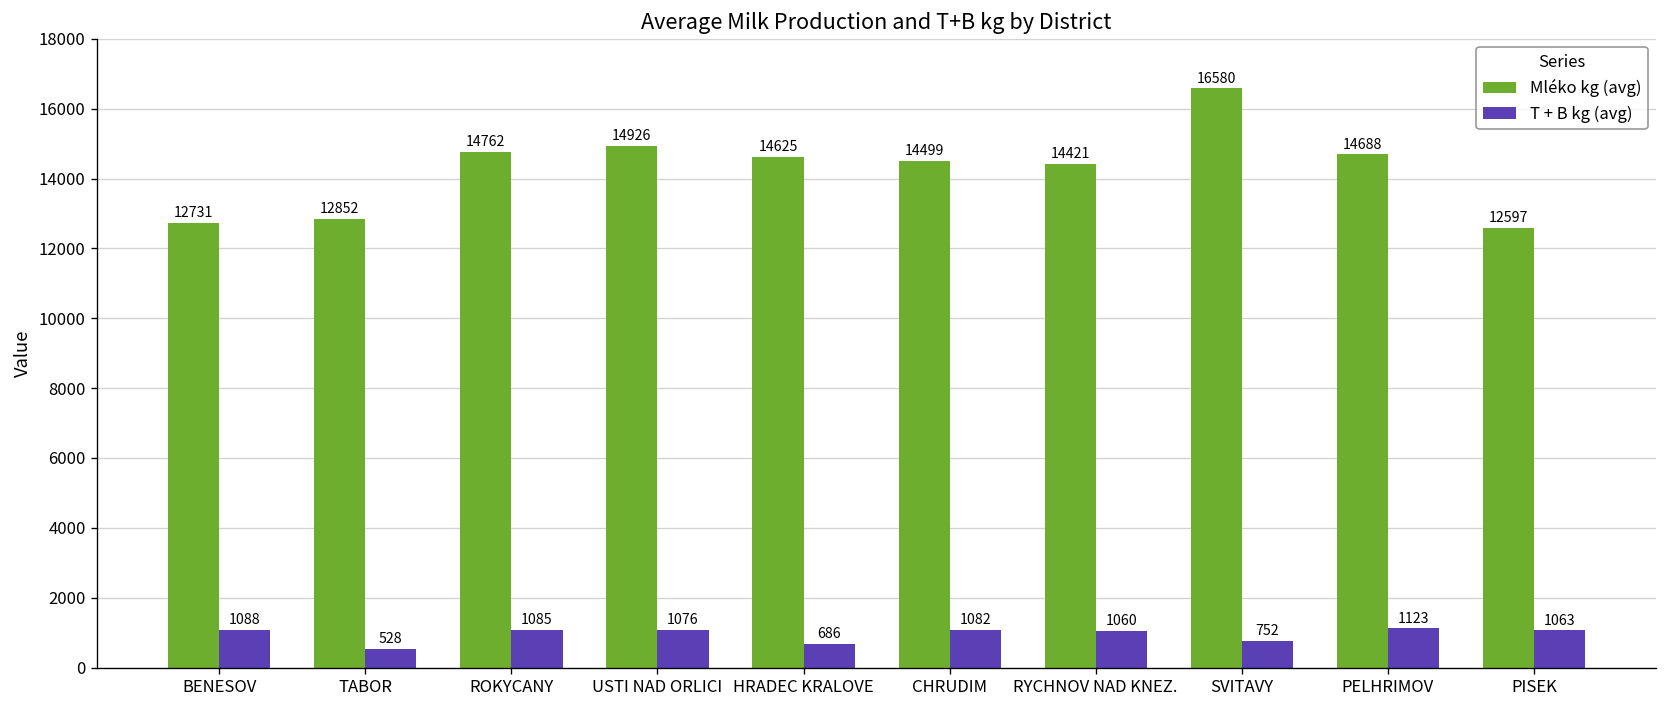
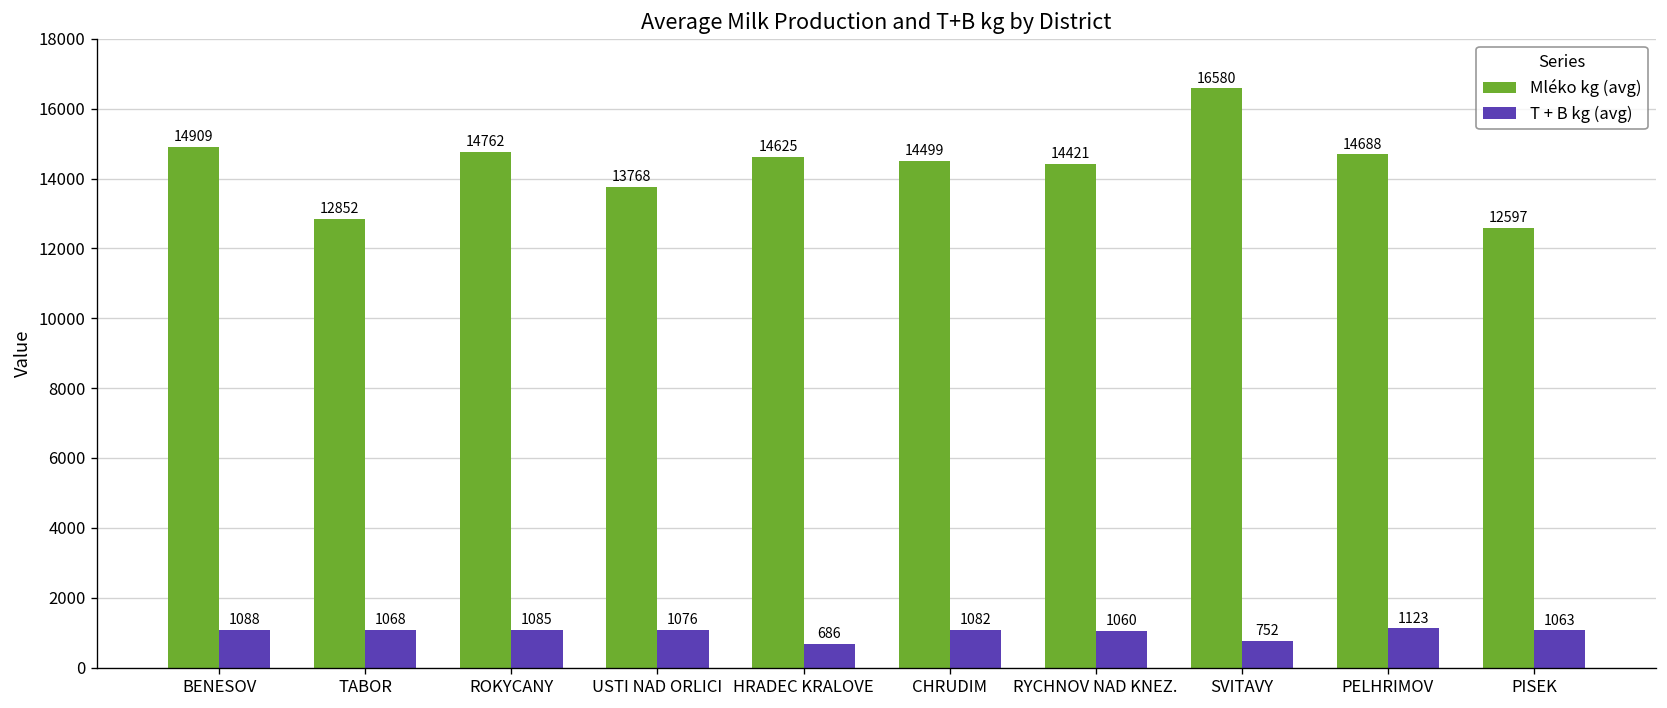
  {
    "Mléko kg (avg)": {
-     "BENESOV": 12731,
+     "BENESOV": 14909,
      "TABOR": 12852,
      "ROKYCANY": 14762,
-     "USTI NAD ORLICI": 14926,
+     "USTI NAD ORLICI": 13768,
      "HRADEC KRALOVE": 14625,
      "CHRUDIM": 14499,
      "RYCHNOV NAD KNEZ.": 14421,
      "SVITAVY": 16580,
      "PELHRIMOV": 14688,
      "PISEK": 12597
    },
    "T + B kg (avg)": {
      "BENESOV": 1088,
-     "TABOR": 528,
+     "TABOR": 1068,
      "ROKYCANY": 1085,
      "USTI NAD ORLICI": 1076,
      "HRADEC KRALOVE": 686,
      "CHRUDIM": 1082,
      "RYCHNOV NAD KNEZ.": 1060,
      "SVITAVY": 752,
      "PELHRIMOV": 1123,
      "PISEK": 1063
    }
  }
